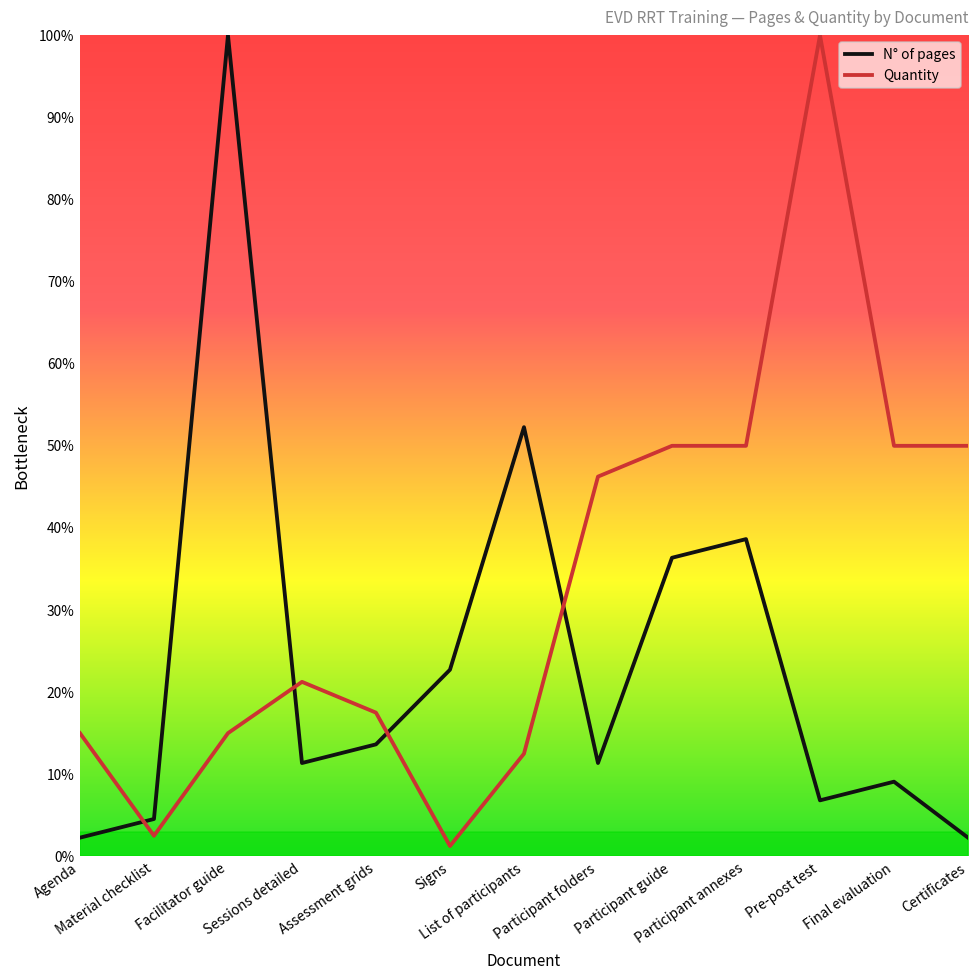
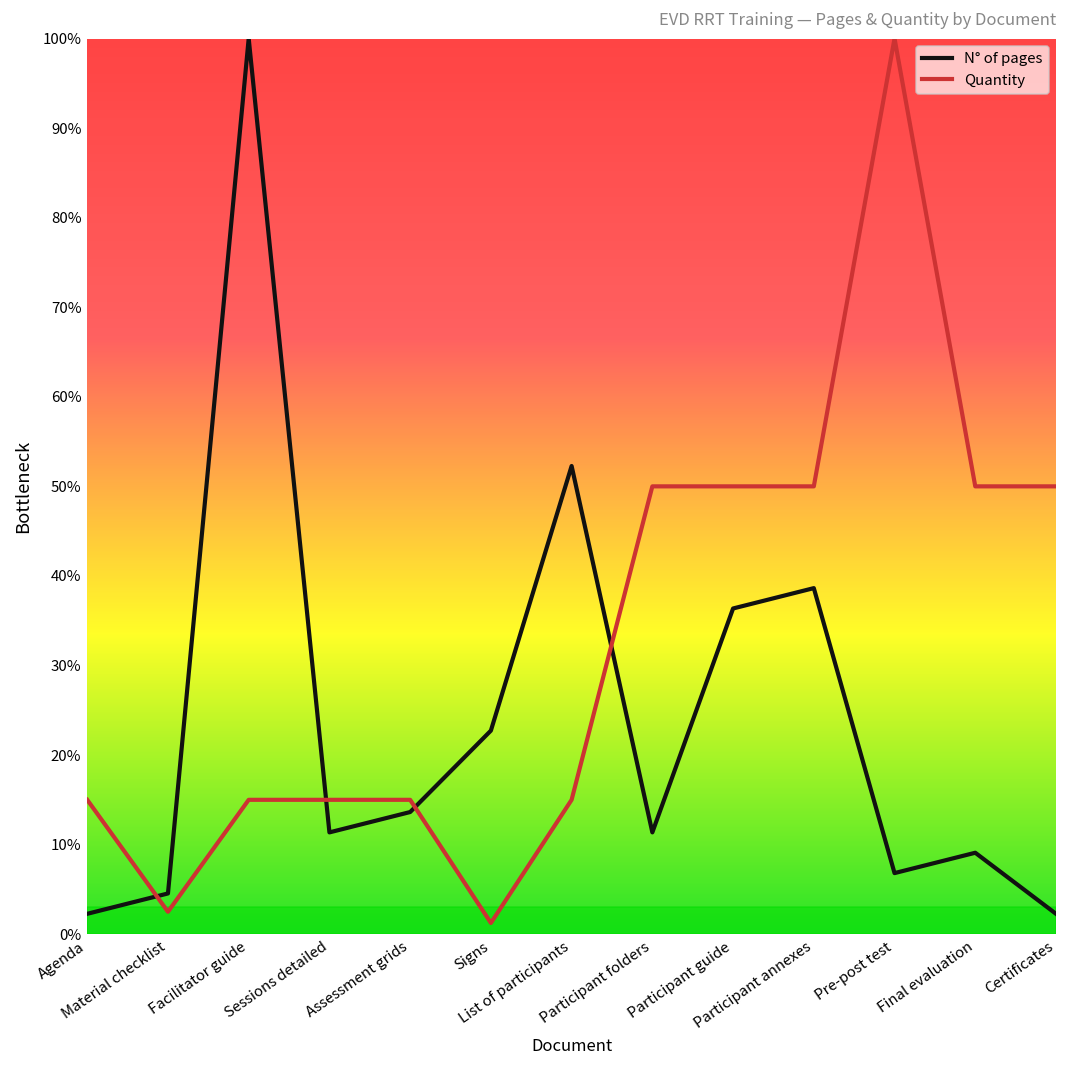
  {
    "N° of pages": {
      "Material checklist": "5%",
      "Facilitator guide": "100%",
      "Sessions detailed": "11%",
      "Assessment grids": "14%",
      "Signs": "23%",
      "List of participants": "52%",
      "Participant folders": "11%",
      "Participant guide": "36%",
      "Participant annexes": "39%",
      "Pre-post test": "7%",
      "Final evaluation": "9%"
    },
    "Quantity": {
      "Agenda": "15%",
      "Facilitator guide": "15%",
-     "Sessions detailed": "21%",
-     "Assessment grids": "18%",
-     "List of participants": "13%",
-     "Participant folders": "46%",
+     "Sessions detailed": "15%",
+     "Assessment grids": "15%",
+     "List of participants": "15%",
+     "Participant folders": "50%",
      "Participant guide": "50%",
      "Participant annexes": "50%",
      "Pre-post test": "100%",
      "Final evaluation": "50%",
      "Certificates": "50%"
    }
  }
